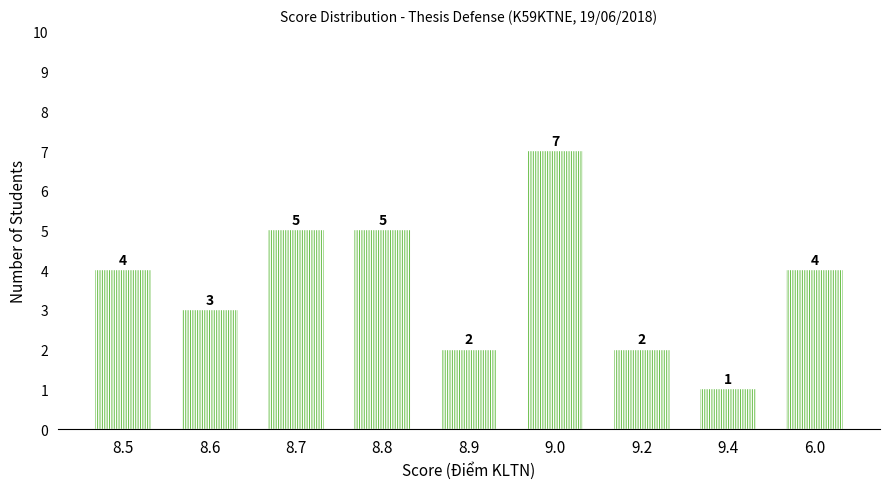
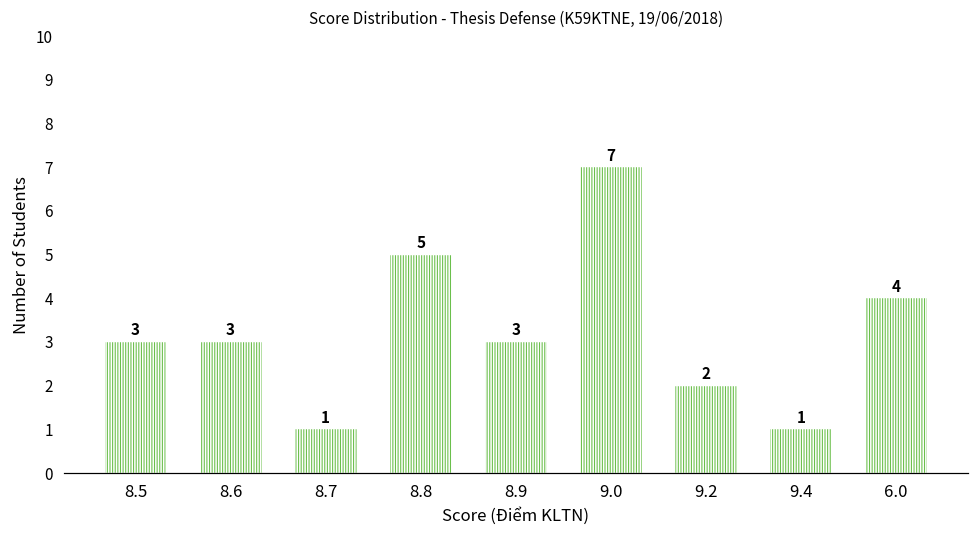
  {
-   "8.5": 4,
+   "8.5": 3,
    "8.6": 3,
-   "8.7": 5,
+   "8.7": 1,
    "8.8": 5,
-   "8.9": 2,
+   "8.9": 3,
    "9.0": 7,
    "9.2": 2,
    "9.4": 1,
    "6.0": 4
  }
